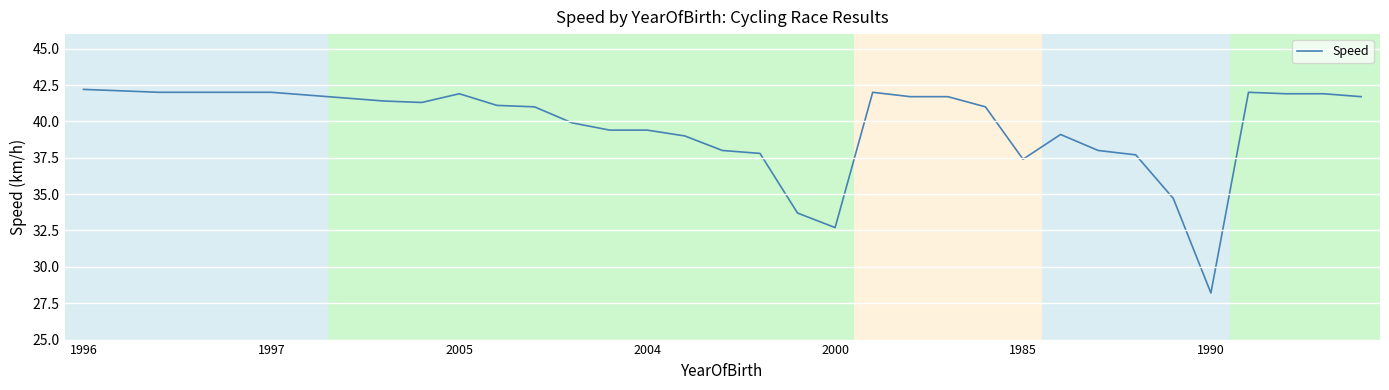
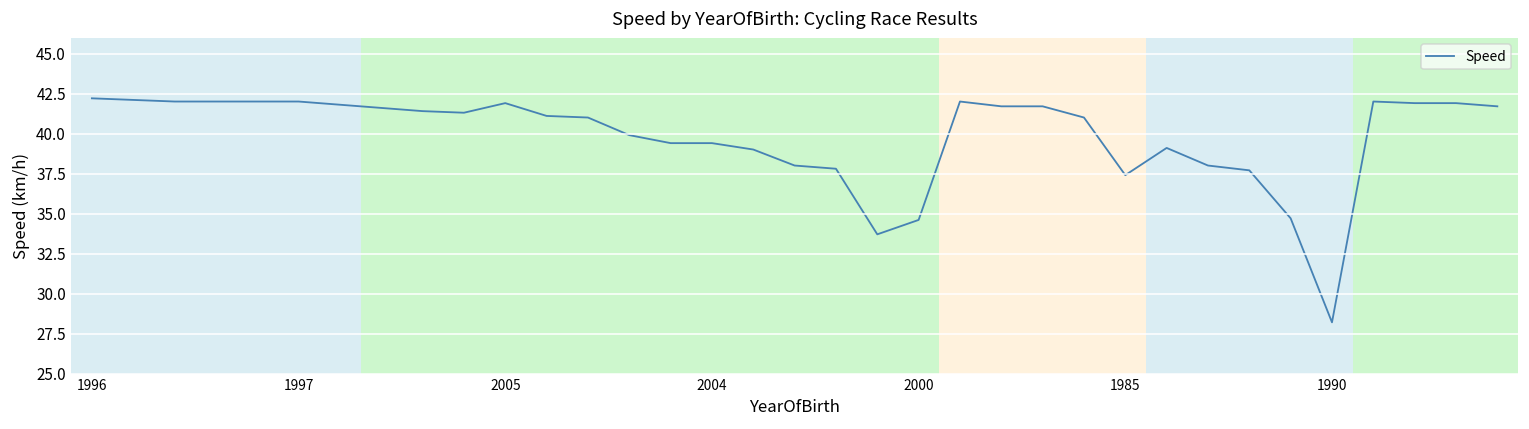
  {
    "1996": 42.2,
    "1997": 42.0,
    "2005": 41.9,
    "2004": 39.4,
-   "2000": 32.7,
+   "2000": 34.6,
    "1985": 37.4,
    "1990": 28.2
  }
